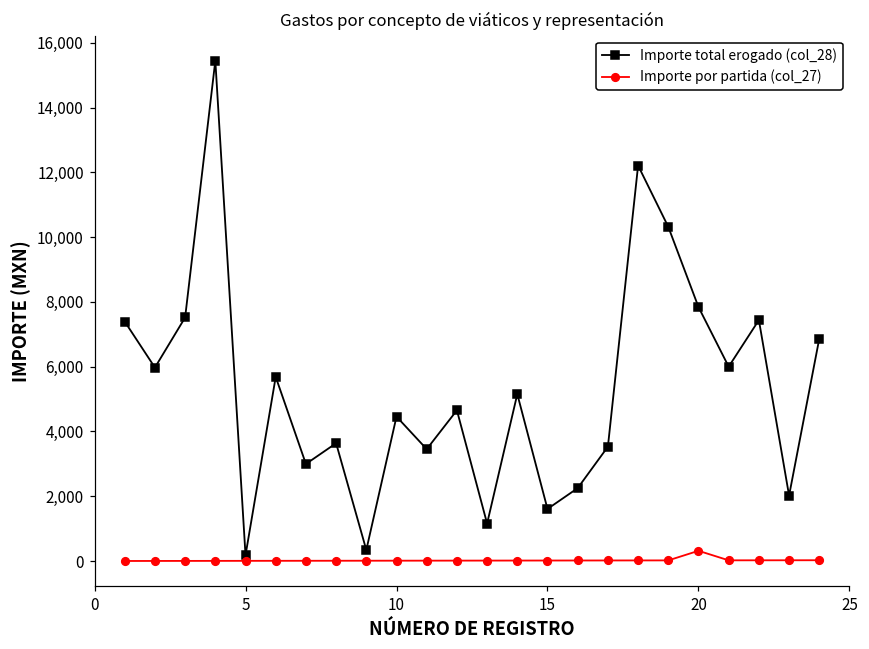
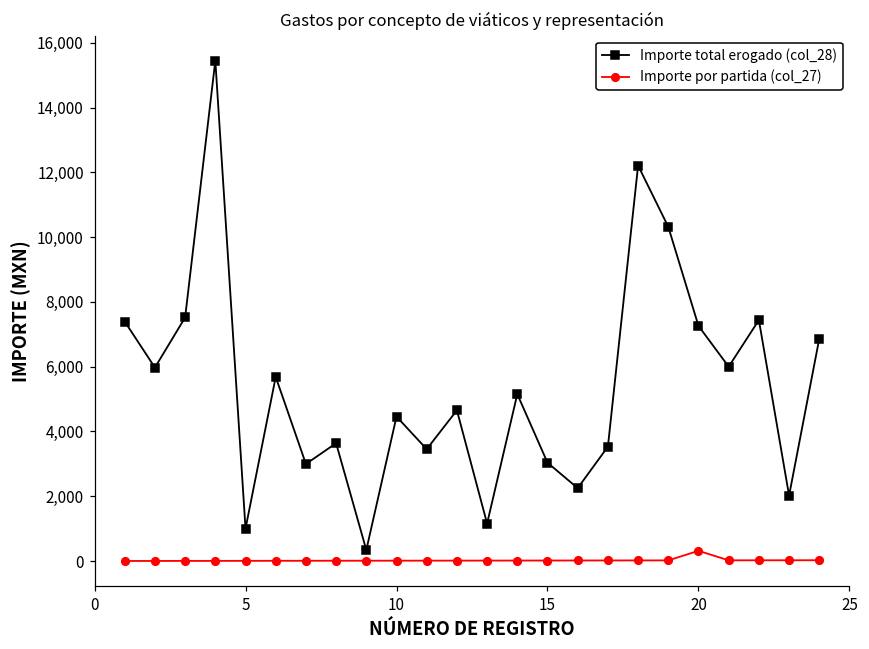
  {
    "Importe total erogado (col_28)": {
-     "5": "200",
+     "5": "1,000",
      "10": "4,500",
-     "15": "1,600",
-     "20": "7,800"
+     "15": "3,000",
+     "20": "7,300"
    },
    "Importe por partida (col_27)": {
      "5": "0",
      "10": "0",
      "15": "0",
      "20": "300"
    }
  }
